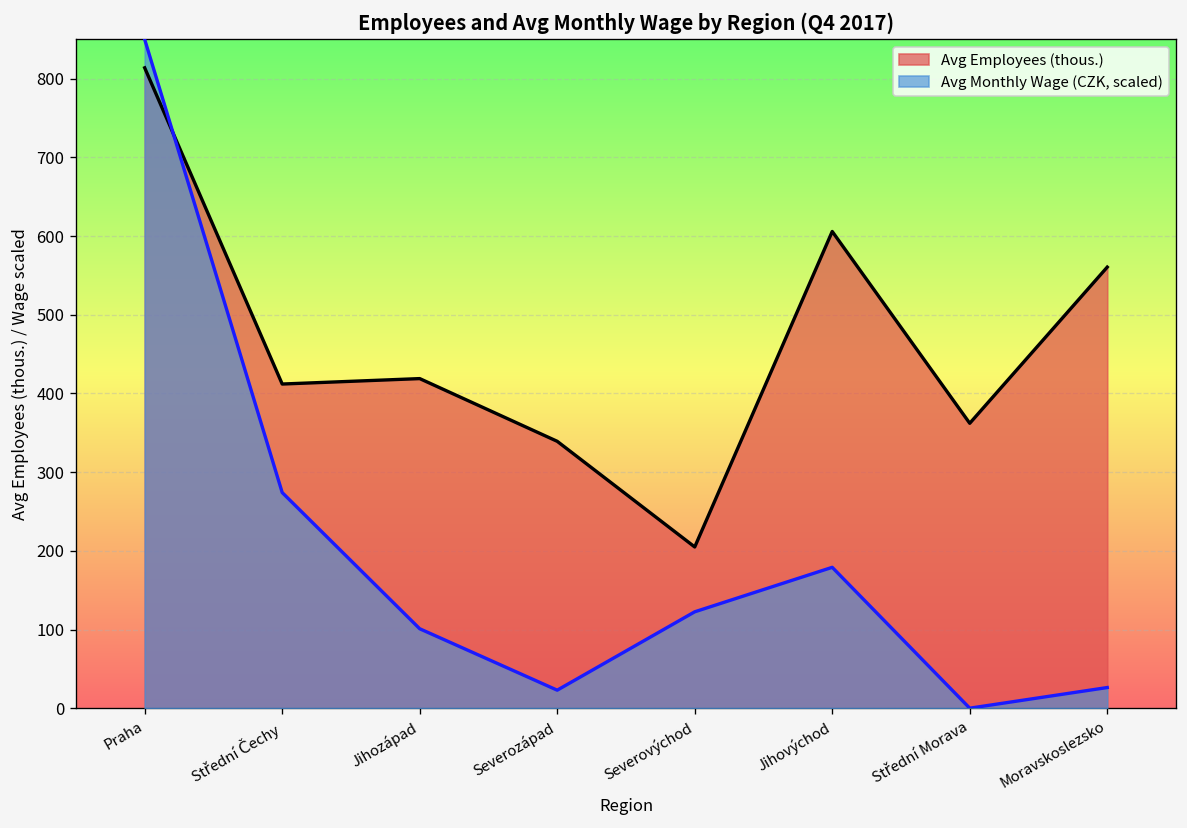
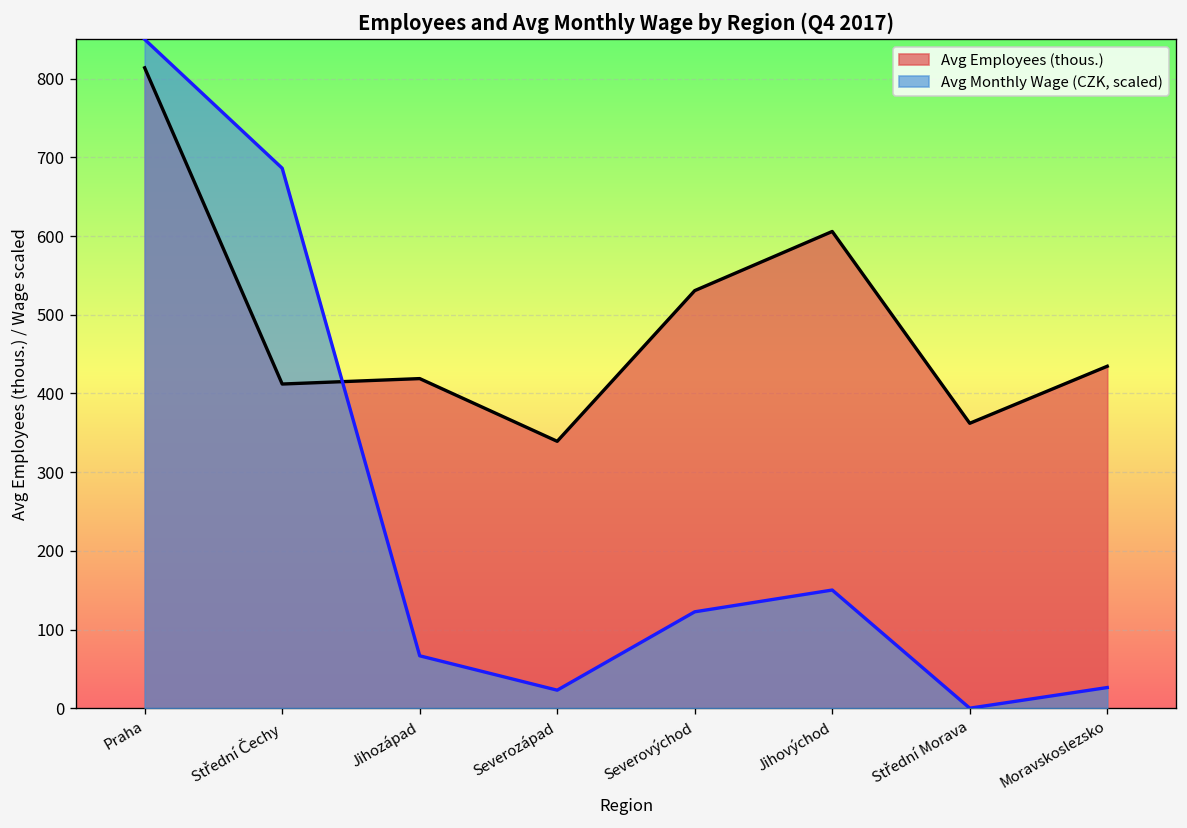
  {
    "Avg Employees (thous.)": {
      "Praha": 810,
      "Střední Čechy": 410,
      "Jihozápad": 420,
      "Severozápad": 340,
-     "Severovýchod": 200,
+     "Severovýchod": 530,
      "Jihovýchod": 610,
      "Střední Morava": 360,
-     "Moravskoslezsko": 560
+     "Moravskoslezsko": 430
    },
    "Avg Monthly Wage (CZK, scaled)": {
      "Praha": 850,
-     "Střední Čechy": 270,
-     "Jihozápad": 100,
+     "Střední Čechy": 690,
+     "Jihozápad": 70,
      "Severozápad": 20,
      "Severovýchod": 120,
-     "Jihovýchod": 180,
+     "Jihovýchod": 150,
      "Střední Morava": 0,
      "Moravskoslezsko": 30
    }
  }
